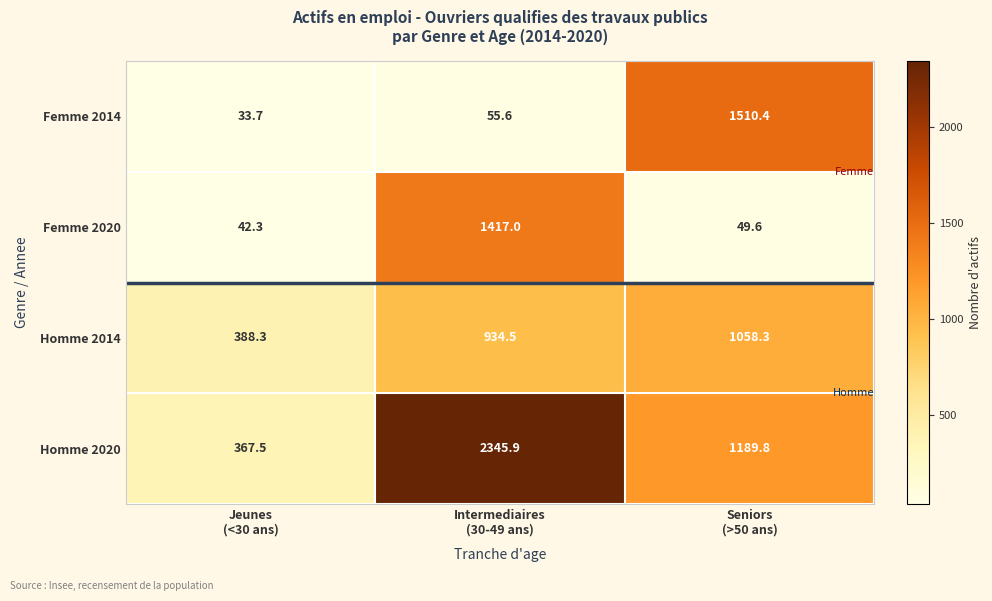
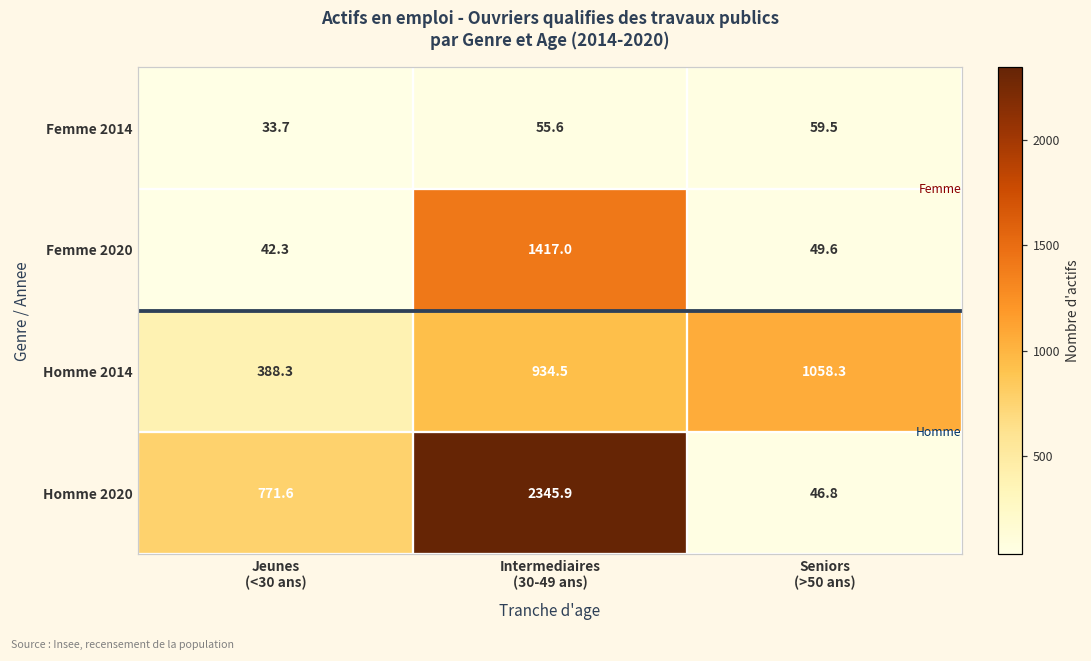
  {
    "Femme 2014": {
      "Jeunes (<30 ans)": 33.7,
      "Intermediaires (30-49 ans)": 55.6,
-     "Seniors (>50 ans)": 1510.4
+     "Seniors (>50 ans)": 59.5
    },
    "Femme 2020": {
      "Jeunes (<30 ans)": 42.3,
      "Intermediaires (30-49 ans)": 1417.0
    },
    "Homme 2014": {
      "Jeunes (<30 ans)": 388.3,
      "Intermediaires (30-49 ans)": 934.5
    },
    "Homme 2020": {
-     "Jeunes (<30 ans)": 367.5,
+     "Jeunes (<30 ans)": 771.6,
      "Intermediaires (30-49 ans)": 2345.9,
-     "Seniors (>50 ans)": 1189.8
+     "Seniors (>50 ans)": 46.8
    }
  }
